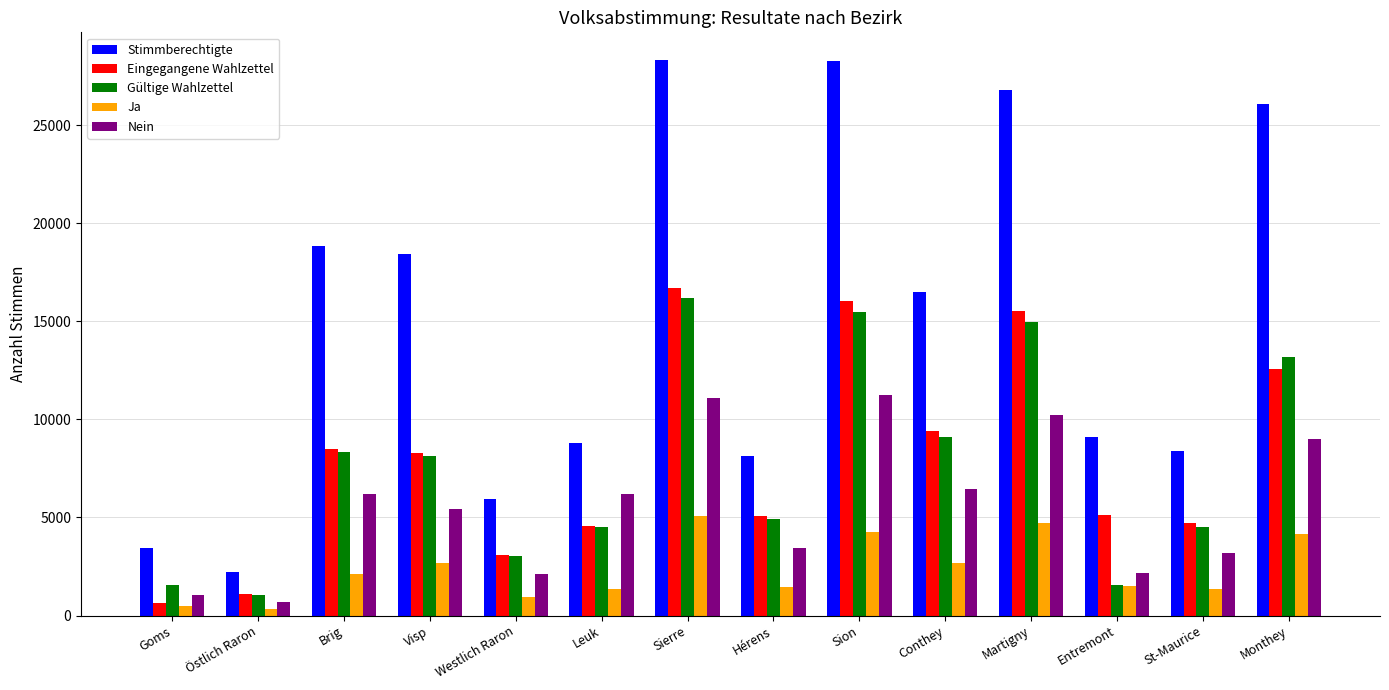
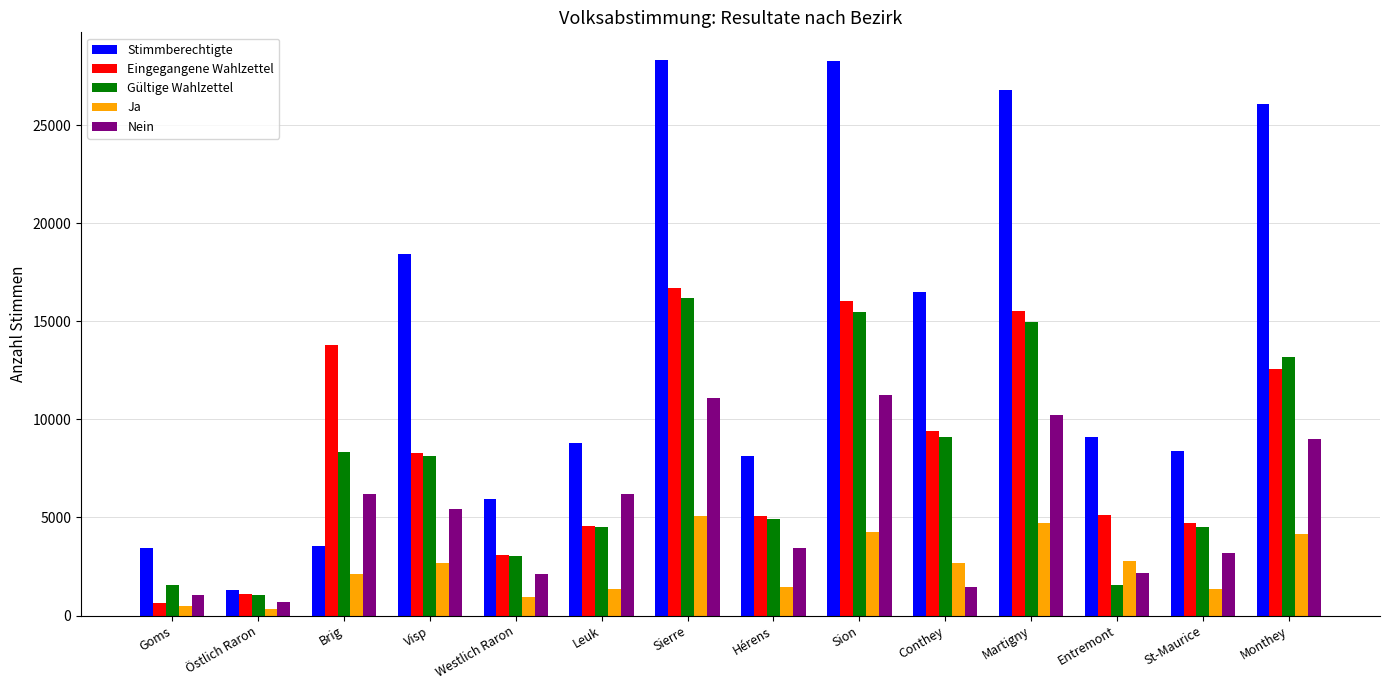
  {
    "Stimmberechtigte": {
      "Goms": 3400,
-     "Östlich Raron": 2200,
-     "Brig": 18800,
+     "Östlich Raron": 1300,
+     "Brig": 3500,
      "Visp": 18400,
      "Westlich Raron": 6000,
      "Leuk": 8800,
      "Sierre": 28300,
      "Hérens": 8100,
      "Sion": 28300,
      "Conthey": 16500,
      "Martigny": 26800,
      "Entremont": 9100,
      "St-Maurice": 8400,
      "Monthey": 26100
    },
    "Eingegangene Wahlzettel": {
      "Goms": 700,
      "Östlich Raron": 1100,
-     "Brig": 8500,
+     "Brig": 13800,
      "Visp": 8300,
      "Westlich Raron": 3100,
      "Leuk": 4600,
      "Sierre": 16700,
      "Hérens": 5100,
      "Sion": 16000,
      "Conthey": 9400,
      "Martigny": 15500,
      "Entremont": 5100,
      "St-Maurice": 4700,
      "Monthey": 12600
    },
    "Gültige Wahlzettel": {
      "Goms": 1600,
      "Östlich Raron": 1000,
      "Brig": 8300,
      "Visp": 8100,
      "Westlich Raron": 3100,
      "Leuk": 4500,
      "Sierre": 16200,
      "Hérens": 4900,
      "Sion": 15500,
      "Conthey": 9100,
      "Martigny": 14900,
      "Entremont": 1600,
      "St-Maurice": 4500,
      "Monthey": 13200
    },
    "Ja": {
      "Goms": 500,
      "Östlich Raron": 300,
      "Brig": 2100,
      "Visp": 2700,
      "Westlich Raron": 900,
      "Leuk": 1400,
      "Sierre": 5100,
      "Hérens": 1500,
      "Sion": 4200,
      "Conthey": 2700,
      "Martigny": 4700,
-     "Entremont": 1500,
+     "Entremont": 2800,
      "St-Maurice": 1400,
      "Monthey": 4200
    },
    "Nein": {
      "Goms": 1100,
      "Östlich Raron": 700,
      "Brig": 6200,
      "Visp": 5400,
      "Westlich Raron": 2100,
      "Leuk": 6200,
      "Sierre": 11100,
      "Hérens": 3500,
      "Sion": 11200,
-     "Conthey": 6400,
+     "Conthey": 1500,
      "Martigny": 10200,
      "Entremont": 2200,
      "St-Maurice": 3200,
      "Monthey": 9000
    }
  }
